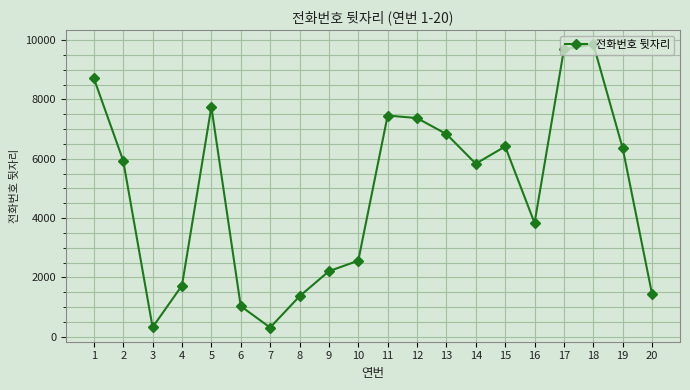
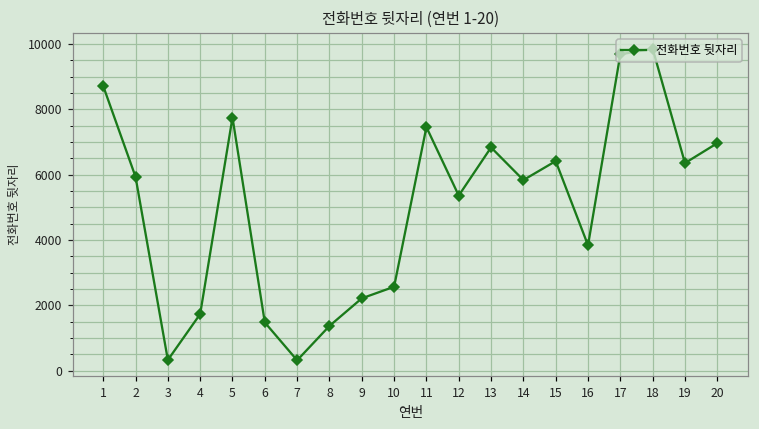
  {
    "1": 8700,
    "2": 5900,
    "3": 300,
    "4": 1700,
    "5": 7700,
-   "6": 1000,
+   "6": 1500,
    "7": 300,
    "8": 1400,
    "9": 2200,
    "10": 2600,
    "11": 7500,
-   "12": 7400,
+   "12": 5400,
    "13": 6800,
    "14": 5800,
    "15": 6400,
    "16": 3800,
    "19": 6400,
-   "20": 1400
+   "20": 7000
  }
